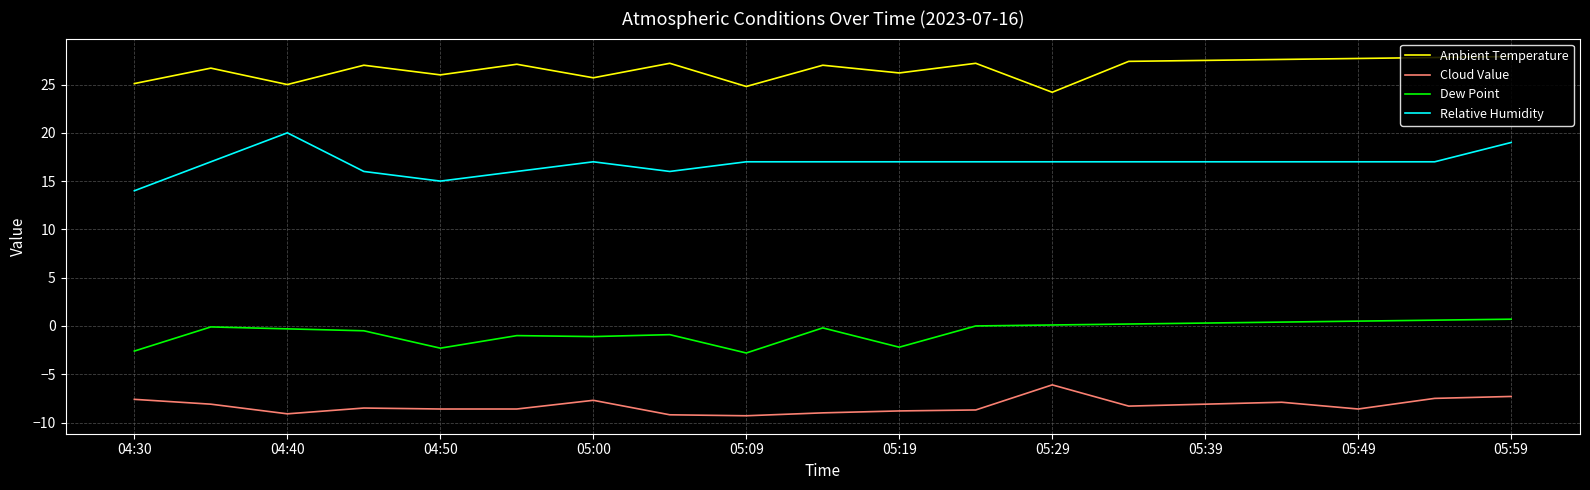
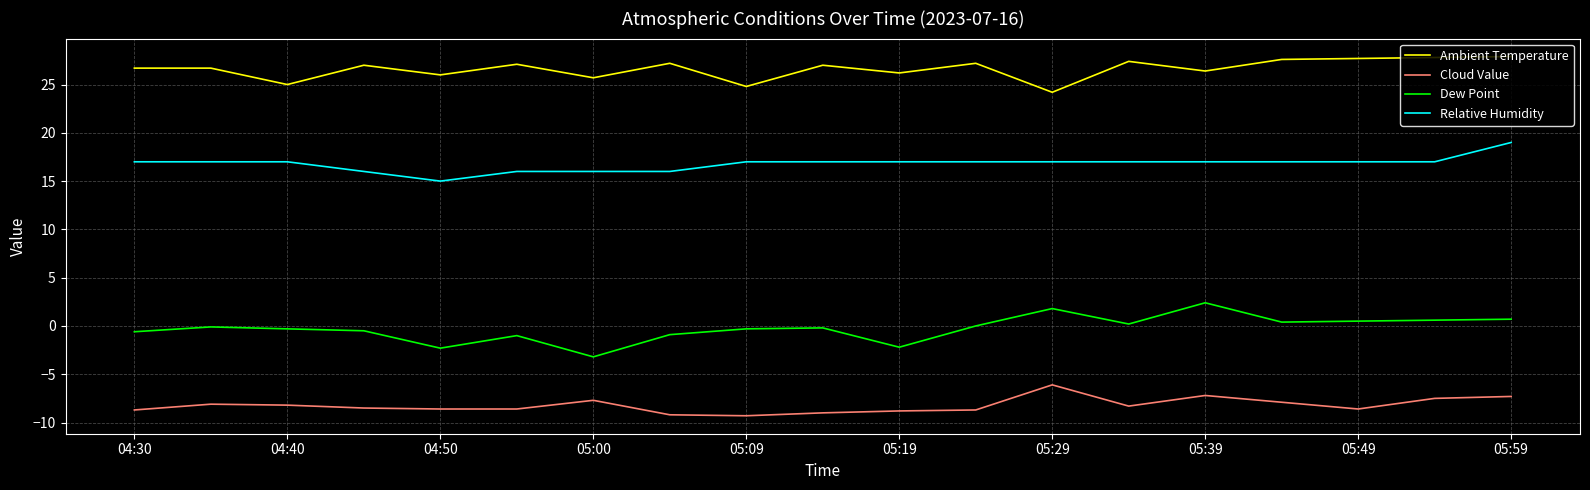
  {
    "Ambient Temperature": {
-     "04:30": 25,
+     "04:30": 27,
      "04:40": 25,
      "04:50": 26,
      "05:00": 26,
      "05:09": 25,
      "05:19": 26,
      "05:29": 24,
-     "05:39": 28,
+     "05:39": 26,
      "05:49": 28
    },
    "Cloud Value": {
-     "04:30": -8,
-     "04:40": -9,
+     "04:30": -9,
+     "04:40": -8,
      "04:50": -9,
      "05:00": -8,
      "05:09": -9,
      "05:19": -9,
      "05:29": -6,
-     "05:39": -8,
+     "05:39": -7,
      "05:49": -9,
      "05:59": -7
    },
    "Dew Point": {
-     "04:30": -3,
+     "04:30": -1,
      "04:40": 0,
      "04:50": -2,
-     "05:00": -1,
-     "05:09": -3,
+     "05:00": -3,
+     "05:09": 0,
      "05:19": -2,
-     "05:29": 0,
-     "05:39": 0,
+     "05:29": 2,
+     "05:39": 2,
      "05:49": 1,
      "05:59": 1
    },
    "Relative Humidity": {
-     "04:30": 14,
-     "04:40": 20,
+     "04:30": 17,
+     "04:40": 17,
      "04:50": 15,
-     "05:00": 17,
+     "05:00": 16,
      "05:09": 17,
      "05:19": 17,
      "05:29": 17,
      "05:39": 17,
      "05:49": 17,
      "05:59": 19
    }
  }
